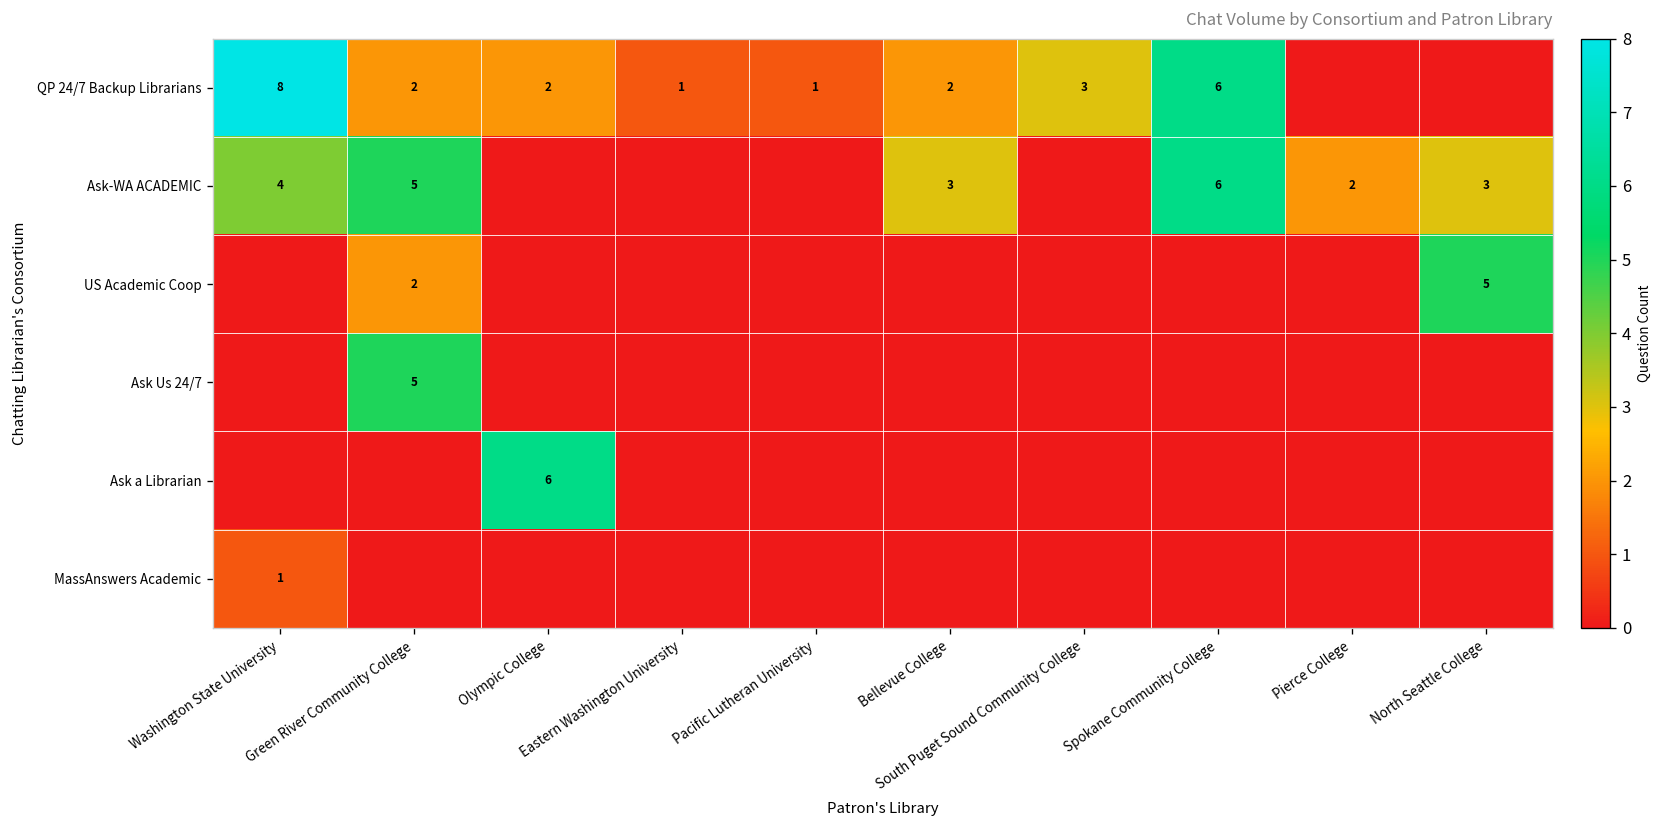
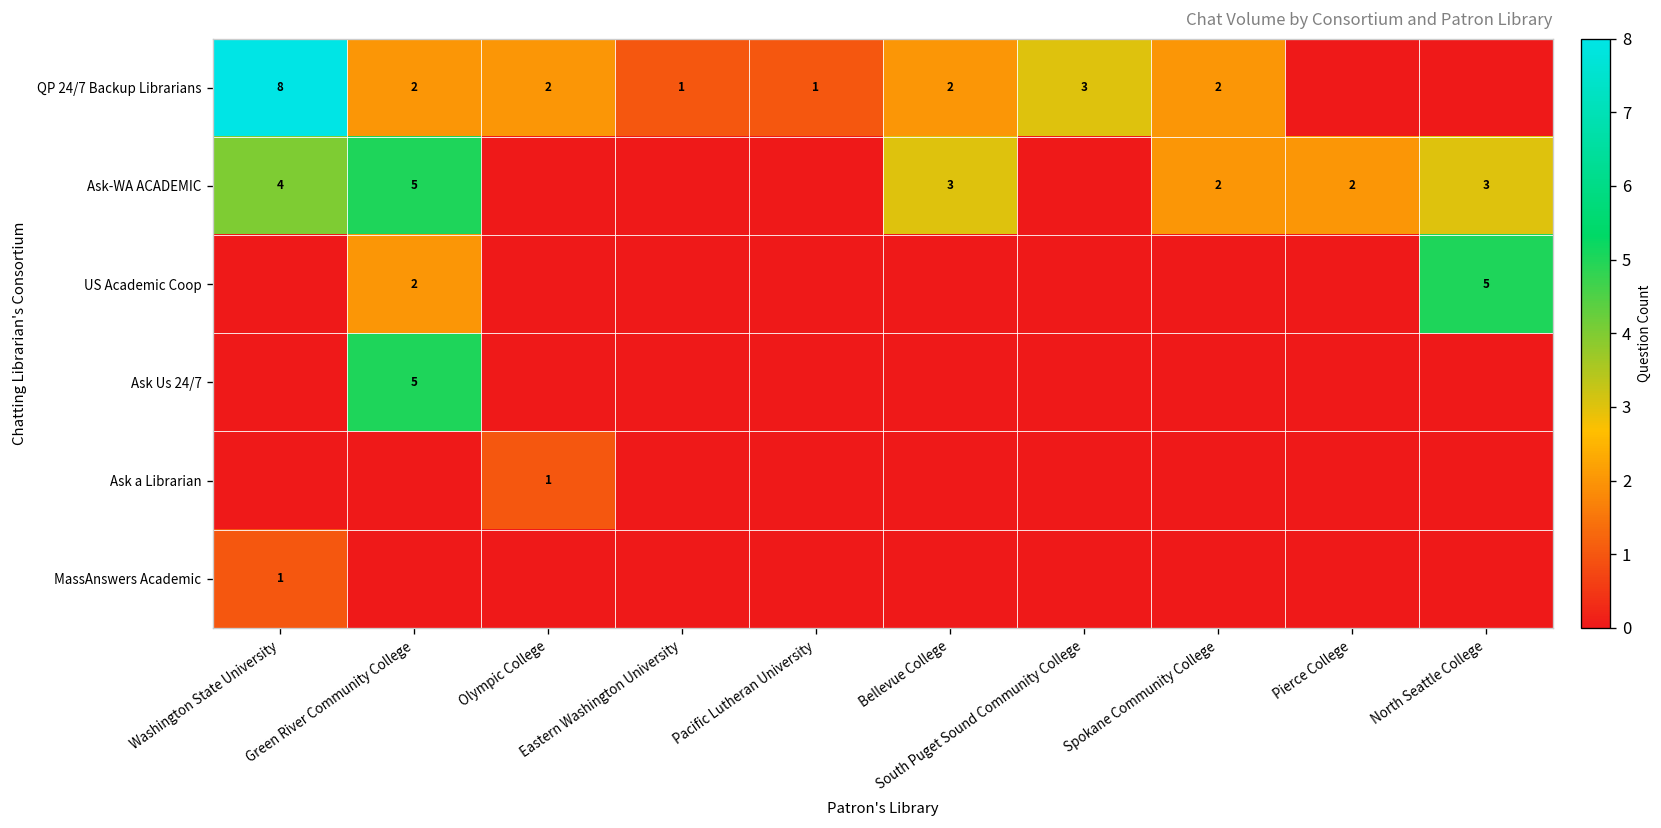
  {
    "QP 24/7 Backup Librarians": {
      "Washington State University": 8,
      "Green River Community College": 2,
      "Olympic College": 2,
      "Eastern Washington University": 1,
      "Pacific Lutheran University": 1,
      "Bellevue College": 2,
      "South Puget Sound Community College": 3,
-     "Spokane Community College": 6
+     "Spokane Community College": 2
    },
    "Ask-WA ACADEMIC": {
      "Washington State University": 4,
      "Green River Community College": 5,
      "Bellevue College": 3,
-     "Spokane Community College": 6,
+     "Spokane Community College": 2,
      "Pierce College": 2,
      "North Seattle College": 3
    },
    "US Academic Coop": {
      "Green River Community College": 2,
      "North Seattle College": 5
    },
    "Ask Us 24/7": {
      "Green River Community College": 5
    },
    "Ask a Librarian": {
-     "Olympic College": 6
+     "Olympic College": 1
    },
    "MassAnswers Academic": {
      "Washington State University": 1
    }
  }
